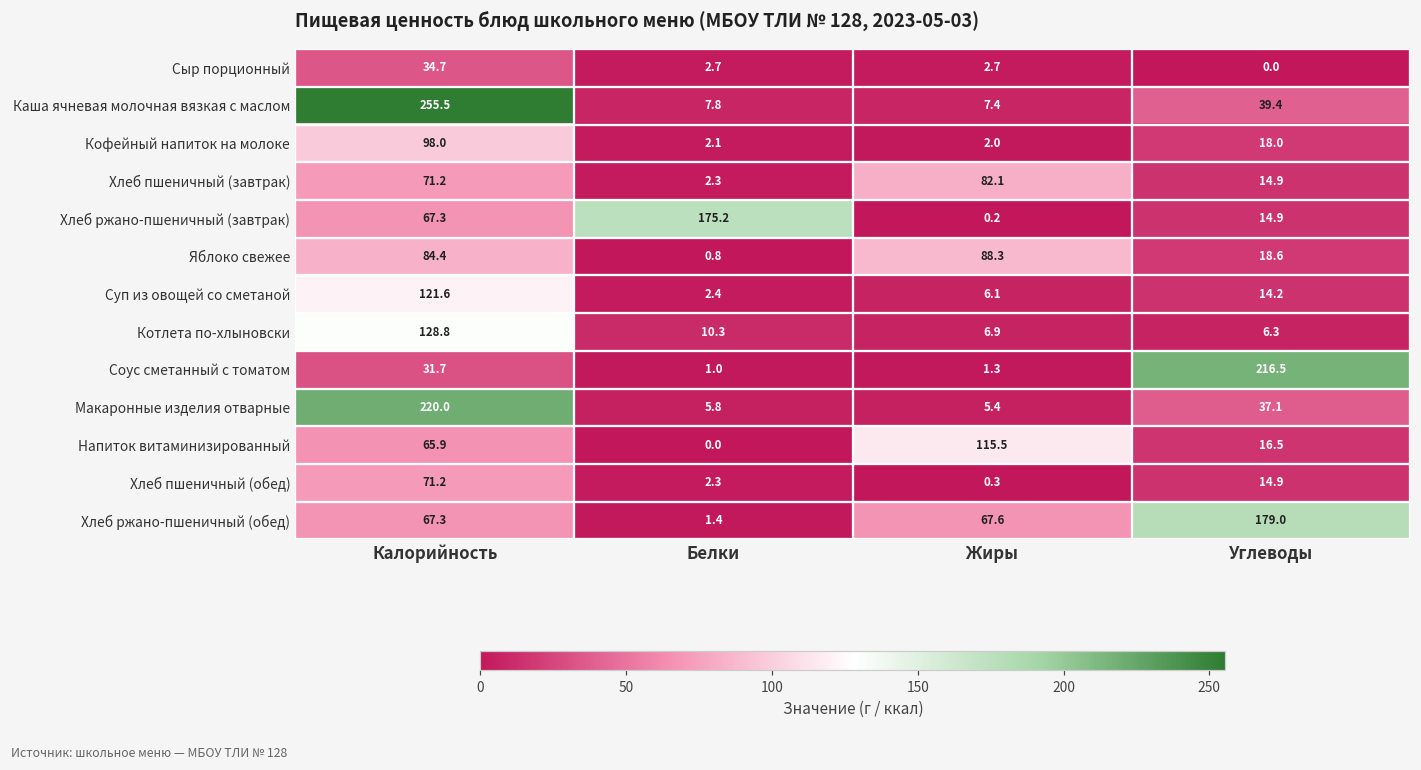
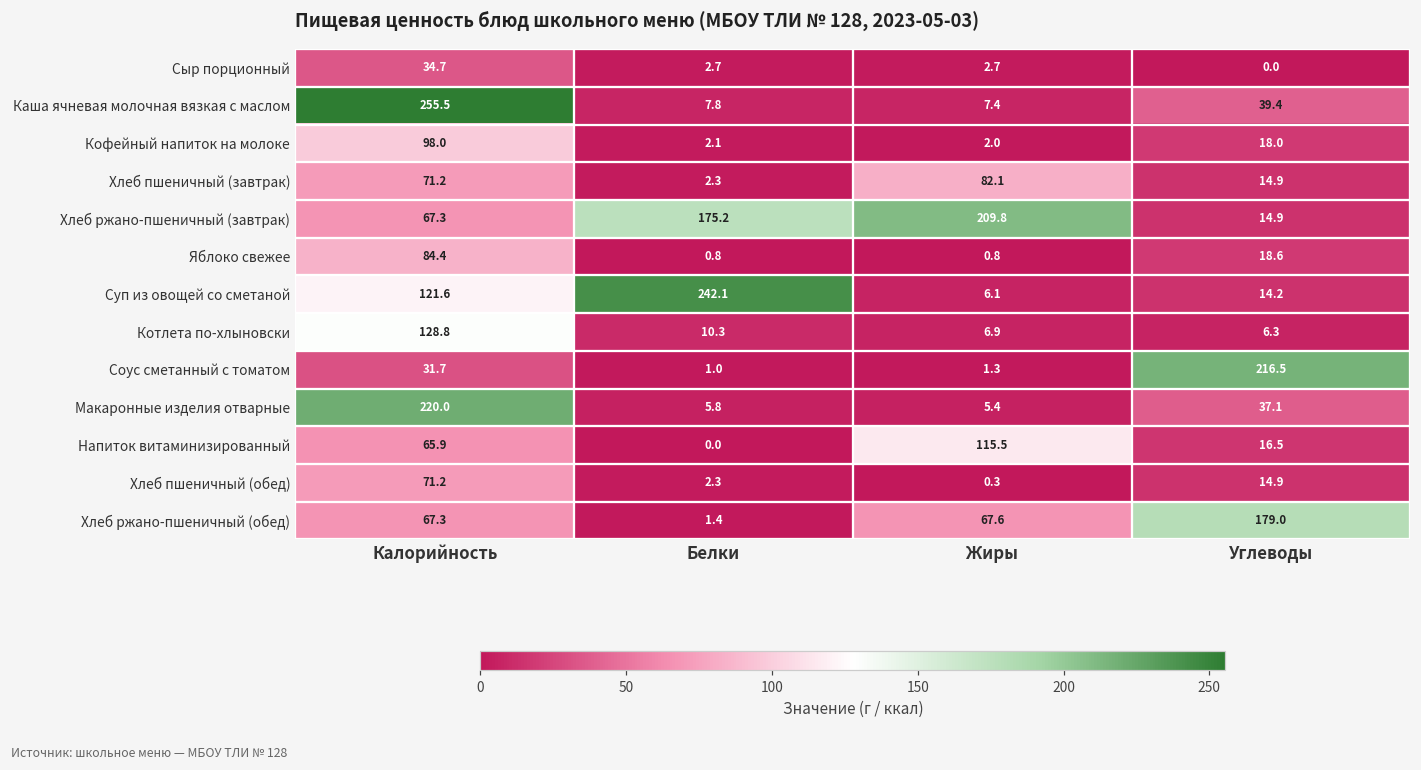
  {
    "Сыр порционный": {
      "Калорийность": 34.7,
      "Белки": 2.7,
      "Жиры": 2.7,
      "Углеводы": 0.0
    },
    "Каша ячневая молочная вязкая с маслом": {
      "Калорийность": 255.5,
      "Белки": 7.8,
      "Жиры": 7.4,
      "Углеводы": 39.4
    },
    "Кофейный напиток на молоке": {
      "Калорийность": 98.0,
      "Белки": 2.1,
      "Жиры": 2.0,
      "Углеводы": 18.0
    },
    "Хлеб пшеничный (завтрак)": {
      "Калорийность": 71.2,
      "Белки": 2.3,
      "Жиры": 82.1,
      "Углеводы": 14.9
    },
    "Хлеб ржано-пшеничный (завтрак)": {
      "Калорийность": 67.3,
      "Белки": 175.2,
-     "Жиры": 0.2,
+     "Жиры": 209.8,
      "Углеводы": 14.9
    },
    "Яблоко свежее": {
      "Калорийность": 84.4,
      "Белки": 0.8,
-     "Жиры": 88.3,
+     "Жиры": 0.8,
      "Углеводы": 18.6
    },
    "Суп из овощей со сметаной": {
      "Калорийность": 121.6,
-     "Белки": 2.4,
+     "Белки": 242.1,
      "Жиры": 6.1,
      "Углеводы": 14.2
    },
    "Котлета по-хлыновски": {
      "Калорийность": 128.8,
      "Белки": 10.3,
      "Жиры": 6.9,
      "Углеводы": 6.3
    },
    "Соус сметанный с томатом": {
      "Калорийность": 31.7,
      "Белки": 1.0,
      "Жиры": 1.3,
      "Углеводы": 216.5
    },
    "Макаронные изделия отварные": {
      "Калорийность": 220.0,
      "Белки": 5.8,
      "Жиры": 5.4,
      "Углеводы": 37.1
    },
    "Напиток витаминизированный": {
      "Калорийность": 65.9,
      "Белки": 0.0,
      "Жиры": 115.5,
      "Углеводы": 16.5
    },
    "Хлеб пшеничный (обед)": {
      "Калорийность": 71.2,
      "Белки": 2.3,
      "Жиры": 0.3,
      "Углеводы": 14.9
    },
    "Хлеб ржано-пшеничный (обед)": {
      "Калорийность": 67.3,
      "Белки": 1.4,
      "Жиры": 67.6,
      "Углеводы": 179.0
    }
  }
